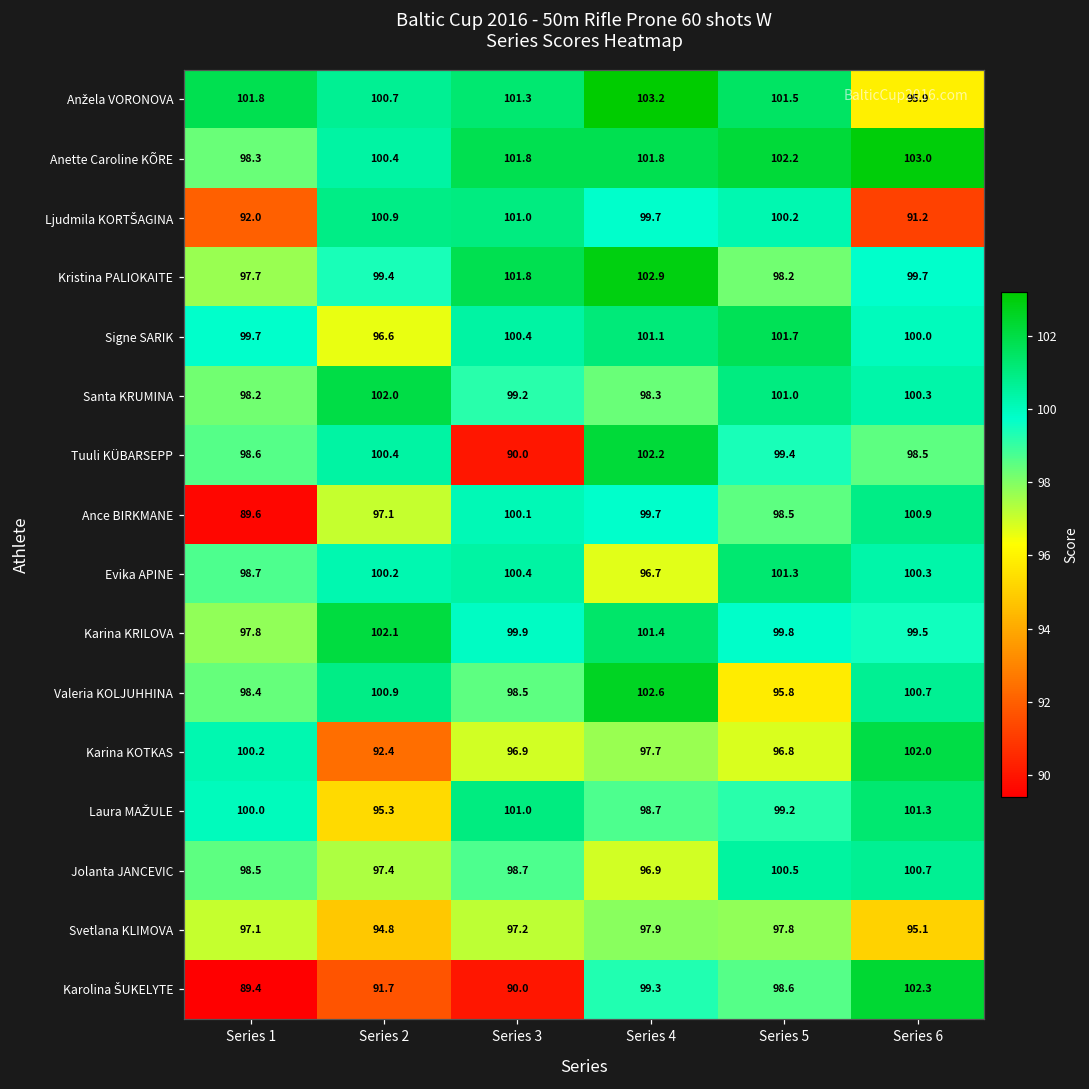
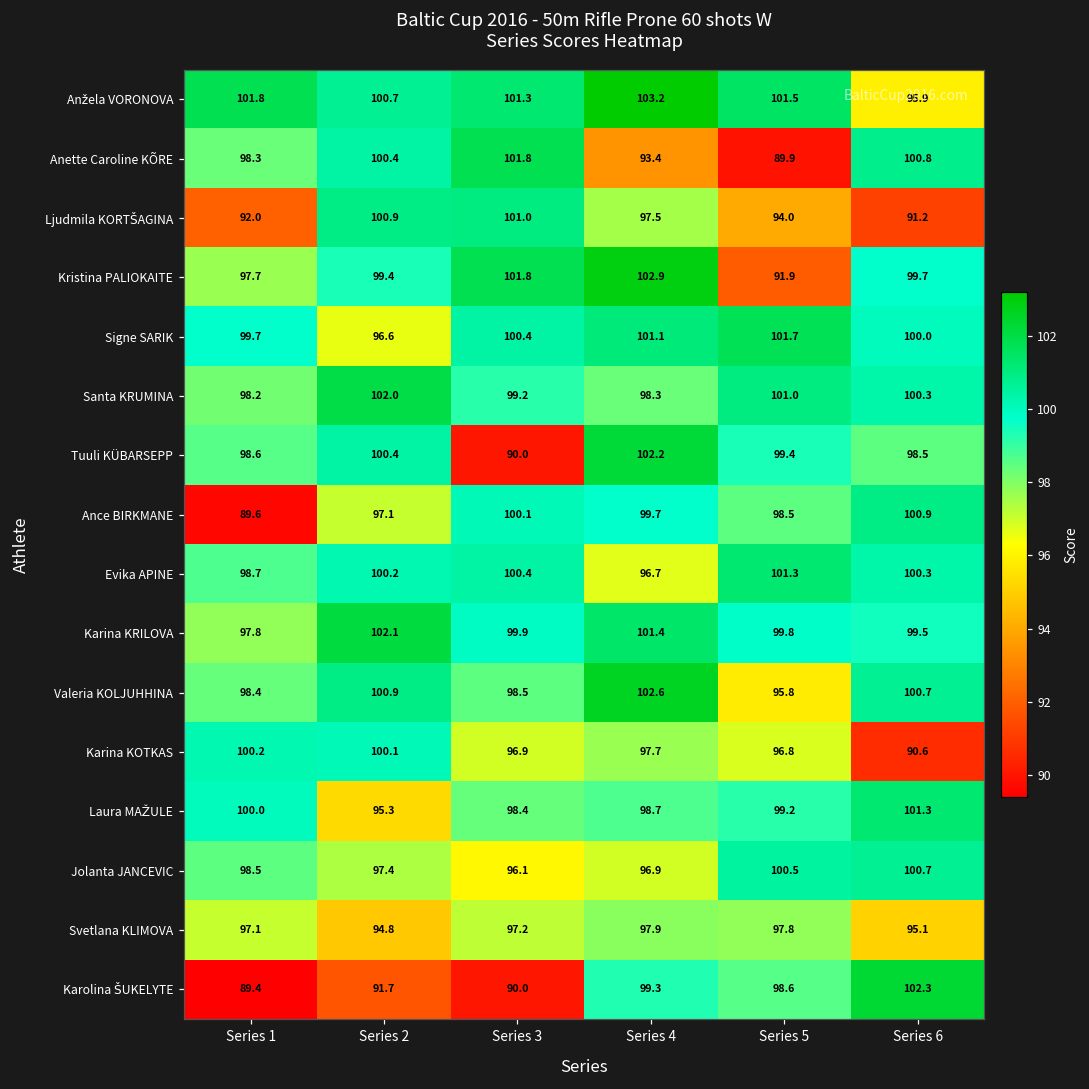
  {
    "Anžela VORONOVA": {
      "Series 1": 101.8,
      "Series 2": 100.7,
      "Series 3": 101.3,
      "Series 4": 103.2,
      "Series 5": 101.5
    },
    "Anette Caroline KÕRE": {
      "Series 1": 98.3,
      "Series 2": 100.4,
      "Series 3": 101.8,
-     "Series 4": 101.8,
-     "Series 5": 102.2,
-     "Series 6": 103.0
+     "Series 4": 93.4,
+     "Series 5": 89.9,
+     "Series 6": 100.8
    },
    "Ljudmila KORTŠAGINA": {
      "Series 1": 92.0,
      "Series 2": 100.9,
      "Series 3": 101.0,
-     "Series 4": 99.7,
-     "Series 5": 100.2,
+     "Series 4": 97.5,
+     "Series 5": 94.0,
      "Series 6": 91.2
    },
    "Kristina PALIOKAITE": {
      "Series 1": 97.7,
      "Series 2": 99.4,
      "Series 3": 101.8,
      "Series 4": 102.9,
-     "Series 5": 98.2,
+     "Series 5": 91.9,
      "Series 6": 99.7
    },
    "Signe SARIK": {
      "Series 1": 99.7,
      "Series 2": 96.6,
      "Series 3": 100.4,
      "Series 4": 101.1,
      "Series 5": 101.7,
      "Series 6": 100.0
    },
    "Santa KRUMINA": {
      "Series 1": 98.2,
      "Series 2": 102.0,
      "Series 3": 99.2,
      "Series 4": 98.3,
      "Series 5": 101.0,
      "Series 6": 100.3
    },
    "Tuuli KÜBARSEPP": {
      "Series 1": 98.6,
      "Series 2": 100.4,
      "Series 3": 90.0,
      "Series 4": 102.2,
      "Series 5": 99.4,
      "Series 6": 98.5
    },
    "Ance BIRKMANE": {
      "Series 1": 89.6,
      "Series 2": 97.1,
      "Series 3": 100.1,
      "Series 4": 99.7,
      "Series 5": 98.5,
      "Series 6": 100.9
    },
    "Evika APINE": {
      "Series 1": 98.7,
      "Series 2": 100.2,
      "Series 3": 100.4,
      "Series 4": 96.7,
      "Series 5": 101.3,
      "Series 6": 100.3
    },
    "Karina KRILOVA": {
      "Series 1": 97.8,
      "Series 2": 102.1,
      "Series 3": 99.9,
      "Series 4": 101.4,
      "Series 5": 99.8,
      "Series 6": 99.5
    },
    "Valeria KOLJUHHINA": {
      "Series 1": 98.4,
      "Series 2": 100.9,
      "Series 3": 98.5,
      "Series 4": 102.6,
      "Series 5": 95.8,
      "Series 6": 100.7
    },
    "Karina KOTKAS": {
      "Series 1": 100.2,
-     "Series 2": 92.4,
+     "Series 2": 100.1,
      "Series 3": 96.9,
      "Series 4": 97.7,
      "Series 5": 96.8,
-     "Series 6": 102.0
+     "Series 6": 90.6
    },
    "Laura MAŽULE": {
      "Series 1": 100.0,
      "Series 2": 95.3,
-     "Series 3": 101.0,
+     "Series 3": 98.4,
      "Series 4": 98.7,
      "Series 5": 99.2,
      "Series 6": 101.3
    },
    "Jolanta JANCEVIC": {
      "Series 1": 98.5,
      "Series 2": 97.4,
-     "Series 3": 98.7,
+     "Series 3": 96.1,
      "Series 4": 96.9,
      "Series 5": 100.5,
      "Series 6": 100.7
    },
    "Svetlana KLIMOVA": {
      "Series 1": 97.1,
      "Series 2": 94.8,
      "Series 3": 97.2,
      "Series 4": 97.9,
      "Series 5": 97.8,
      "Series 6": 95.1
    },
    "Karolina ŠUKELYTE": {
      "Series 1": 89.4,
      "Series 2": 91.7,
      "Series 3": 90.0,
      "Series 4": 99.3,
      "Series 5": 98.6,
      "Series 6": 102.3
    }
  }
